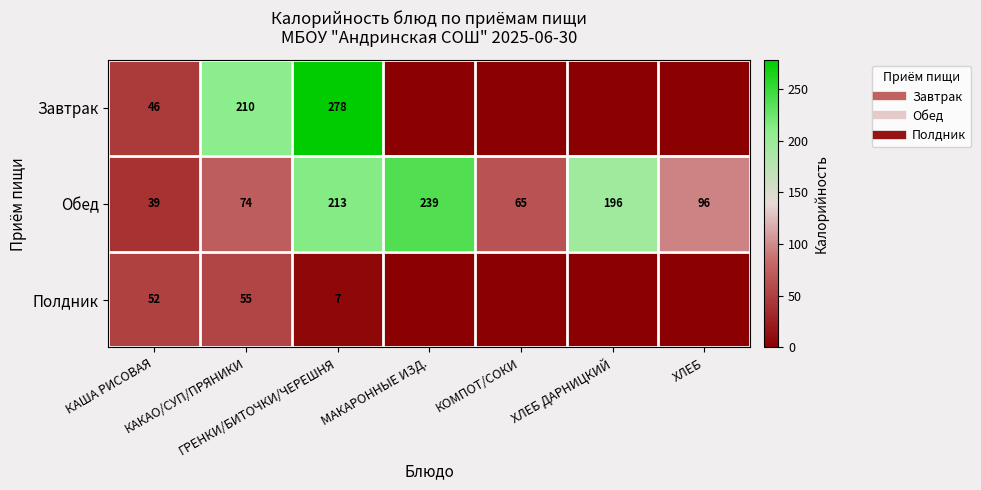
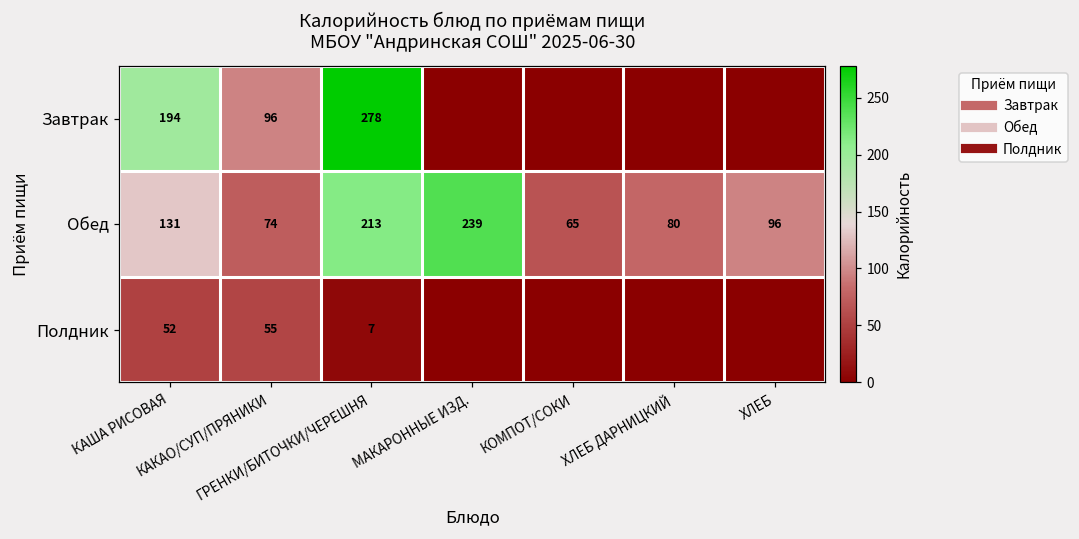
  {
    "Завтрак": {
-     "КАША РИСОВАЯ": 46,
-     "КАКАО/СУП/ПРЯНИКИ": 210,
+     "КАША РИСОВАЯ": 194,
+     "КАКАО/СУП/ПРЯНИКИ": 96,
      "ГРЕНКИ/БИТОЧКИ/ЧЕРЕШНЯ": 278
    },
    "Обед": {
-     "КАША РИСОВАЯ": 39,
+     "КАША РИСОВАЯ": 131,
      "КАКАО/СУП/ПРЯНИКИ": 74,
      "ГРЕНКИ/БИТОЧКИ/ЧЕРЕШНЯ": 213,
      "МАКАРОННЫЕ ИЗД.": 239,
      "КОМПОТ/СОКИ": 65,
-     "ХЛЕБ ДАРНИЦКИЙ": 196,
+     "ХЛЕБ ДАРНИЦКИЙ": 80,
      "ХЛЕБ": 96
    },
    "Полдник": {
      "КАША РИСОВАЯ": 52,
      "КАКАО/СУП/ПРЯНИКИ": 55,
      "ГРЕНКИ/БИТОЧКИ/ЧЕРЕШНЯ": 7
    }
  }
